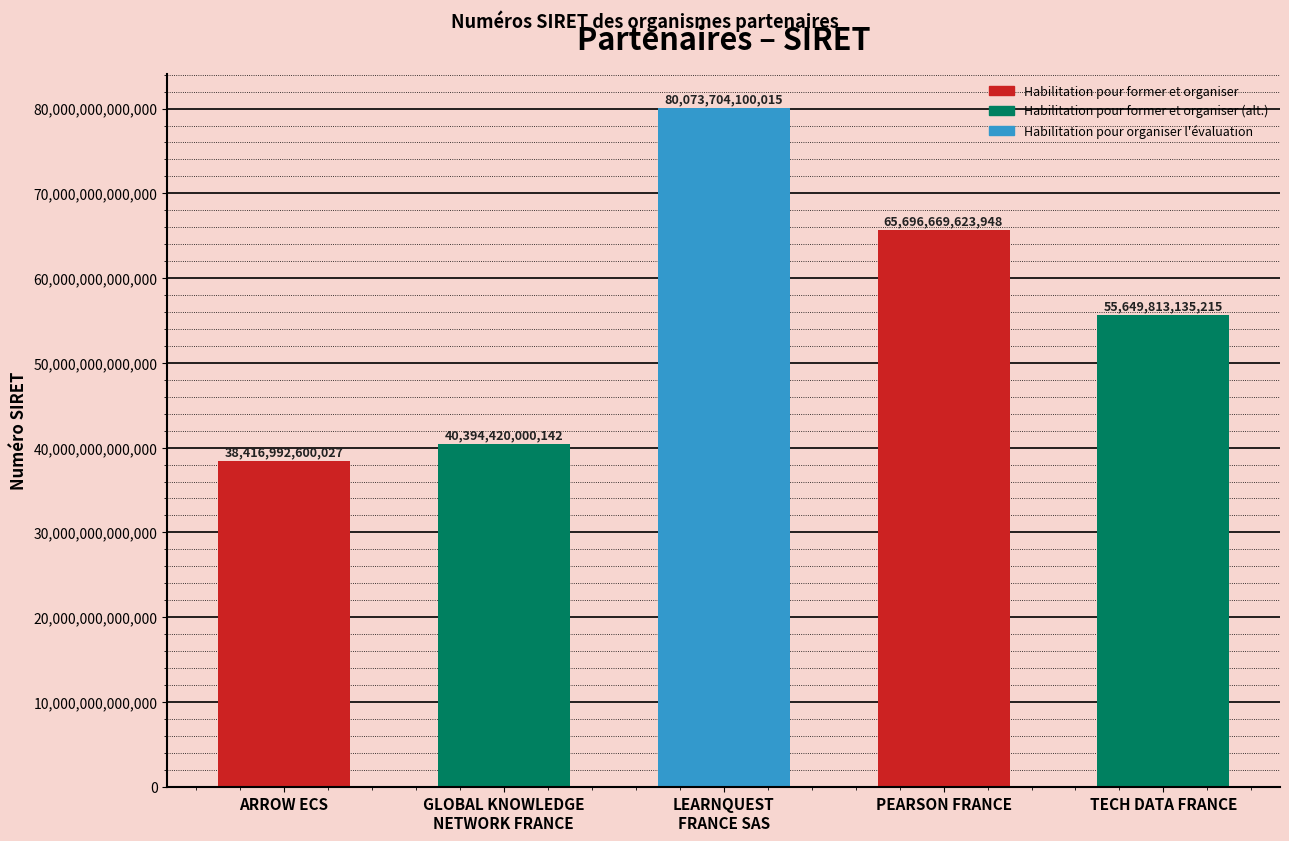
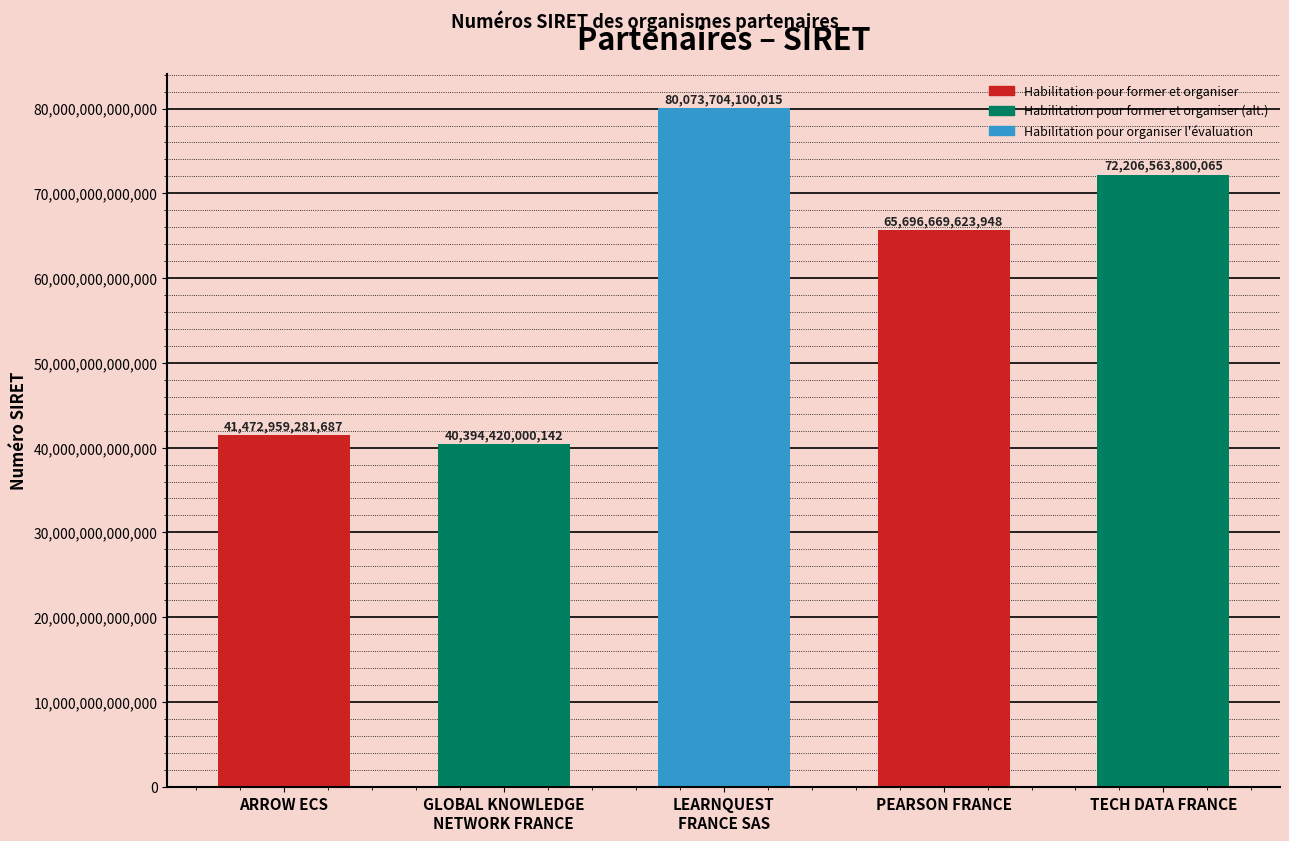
  {
-   "ARROW ECS": "38,416,992,600,027",
+   "ARROW ECS": "41,472,959,281,687",
    "GLOBAL KNOWLEDGE NETWORK FRANCE": "40,394,420,000,142",
    "LEARNQUEST FRANCE SAS": "80,073,704,100,015",
    "PEARSON FRANCE": "65,696,669,623,948",
-   "TECH DATA FRANCE": "55,649,813,135,215"
+   "TECH DATA FRANCE": "72,206,563,800,065"
  }
